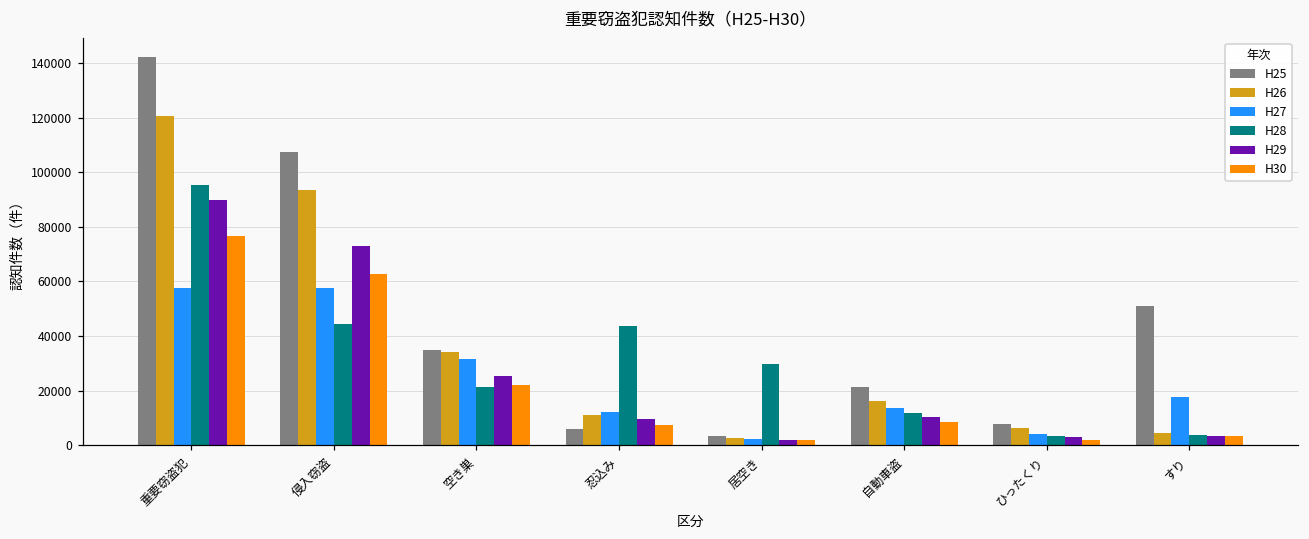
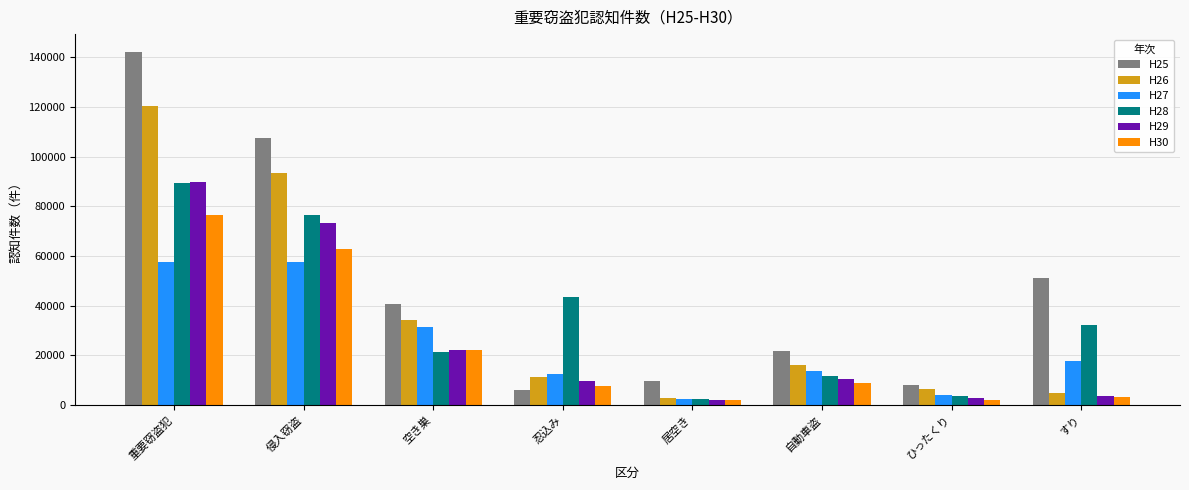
  {
    "H25": {
      "重要窃盗犯": 142000,
      "侵入窃盗": 107000,
-     "空き巣": 35000,
+     "空き巣": 41000,
      "忍込み": 6000,
-     "居空き": 3000,
+     "居空き": 10000,
      "自動車盗": 22000,
      "ひったくり": 8000,
      "すり": 51000
    },
    "H27": {
      "重要窃盗犯": 58000,
      "侵入窃盗": 57000,
      "空き巣": 31000,
      "忍込み": 12000,
      "居空き": 2000,
      "自動車盗": 14000,
      "ひったくり": 4000,
      "すり": 18000
    },
    "H28": {
-     "重要窃盗犯": 95000,
-     "侵入窃盗": 44000,
+     "重要窃盗犯": 90000,
+     "侵入窃盗": 76000,
      "空き巣": 21000,
      "忍込み": 44000,
-     "居空き": 30000,
+     "居空き": 2000,
      "自動車盗": 12000,
      "ひったくり": 3000,
-     "すり": 4000
+     "すり": 32000
    },
    "H29": {
      "重要窃盗犯": 90000,
      "侵入窃盗": 73000,
-     "空き巣": 26000,
+     "空き巣": 22000,
      "忍込み": 10000,
      "居空き": 2000,
      "自動車盗": 10000,
      "ひったくり": 3000,
      "すり": 4000
    }
  }
